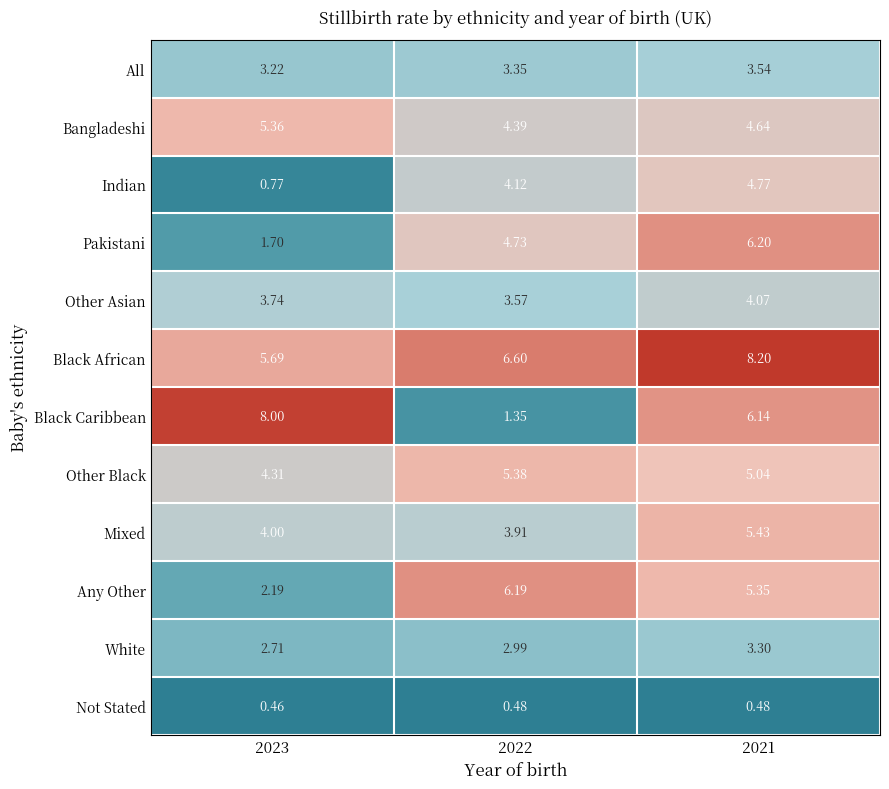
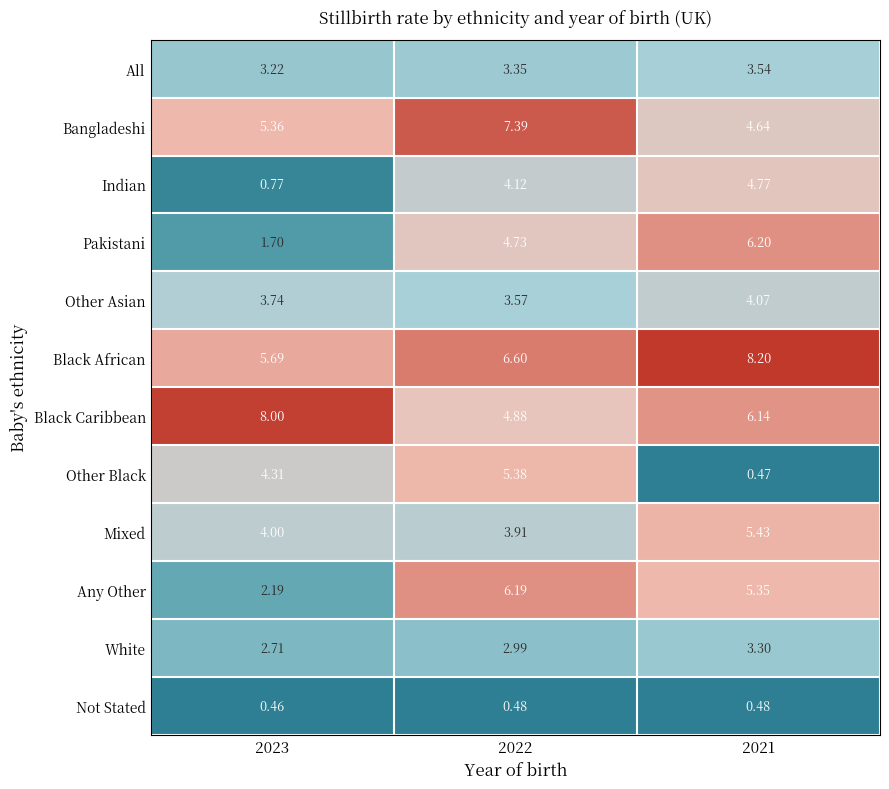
  {
    "All": {
      "2023": 3.22,
      "2022": 3.35,
      "2021": 3.54
    },
    "Bangladeshi": {
      "2023": 5.36,
-     "2022": 4.39,
+     "2022": 7.39,
      "2021": 4.64
    },
    "Indian": {
      "2023": 0.77,
      "2022": 4.12,
      "2021": 4.77
    },
    "Pakistani": {
      "2023": 1.70,
      "2022": 4.73,
      "2021": 6.20
    },
    "Other Asian": {
      "2023": 3.74,
      "2022": 3.57,
      "2021": 4.07
    },
    "Black African": {
      "2023": 5.69,
      "2022": 6.60,
      "2021": 8.20
    },
    "Black Caribbean": {
      "2023": 8.00,
-     "2022": 1.35,
+     "2022": 4.88,
      "2021": 6.14
    },
    "Other Black": {
      "2023": 4.31,
      "2022": 5.38,
-     "2021": 5.04
+     "2021": 0.47
    },
    "Mixed": {
      "2023": 4.00,
      "2022": 3.91,
      "2021": 5.43
    },
    "Any Other": {
      "2023": 2.19,
      "2022": 6.19,
      "2021": 5.35
    },
    "White": {
      "2023": 2.71,
      "2022": 2.99,
      "2021": 3.30
    },
    "Not Stated": {
      "2023": 0.46,
      "2022": 0.48,
      "2021": 0.48
    }
  }
